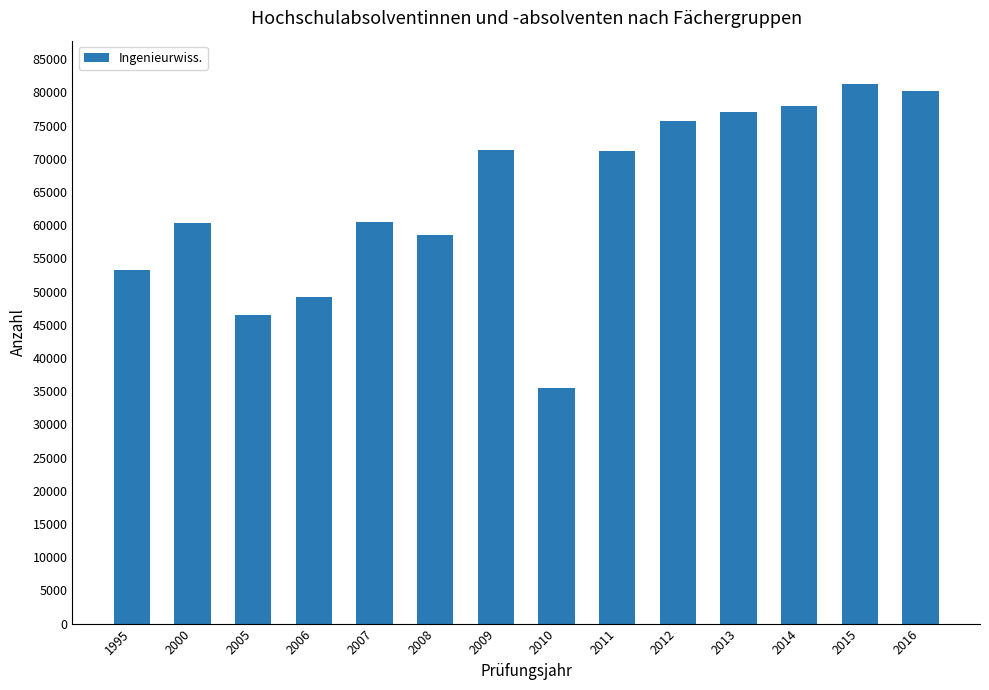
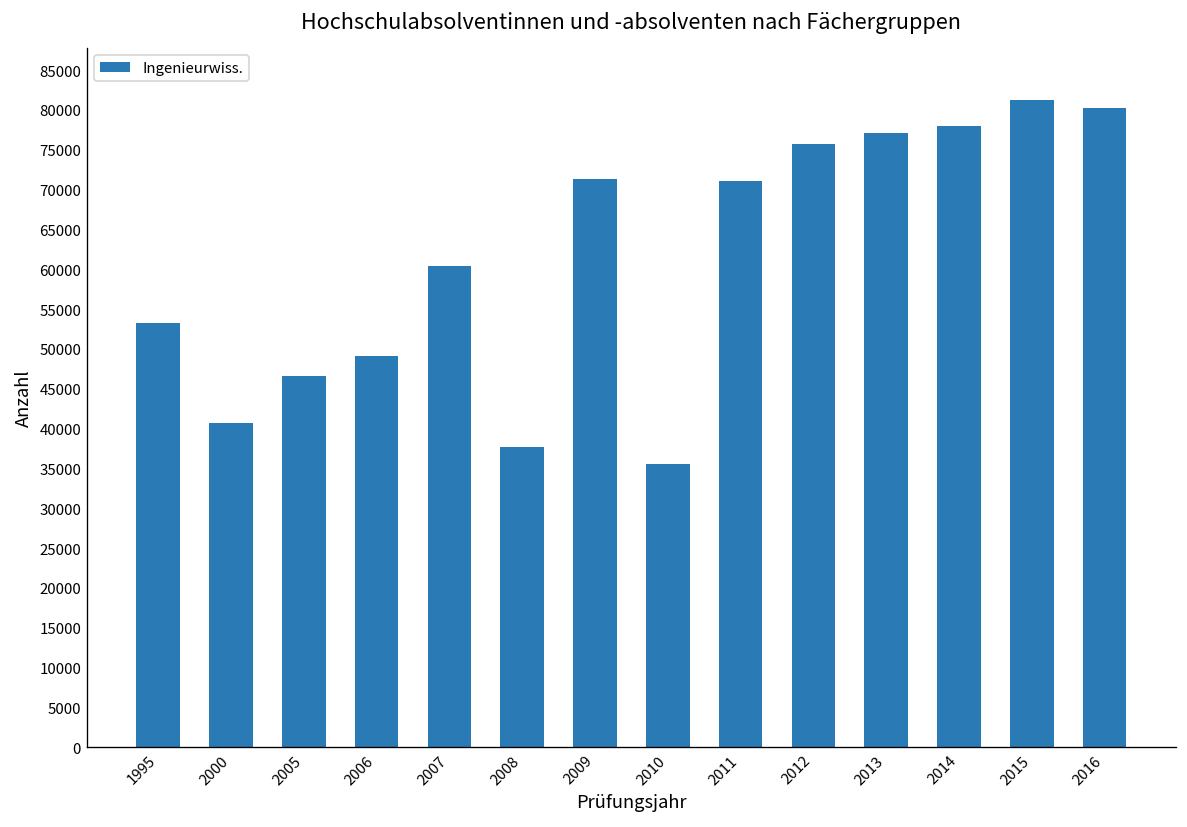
  {
    "1995": 53000,
-   "2000": 60000,
+   "2000": 41000,
    "2005": 47000,
    "2006": 49000,
    "2007": 60000,
-   "2008": 59000,
+   "2008": 38000,
    "2009": 71000,
    "2010": 36000,
    "2011": 71000,
    "2012": 76000,
    "2013": 77000,
    "2014": 78000,
    "2015": 81000,
    "2016": 80000
  }
